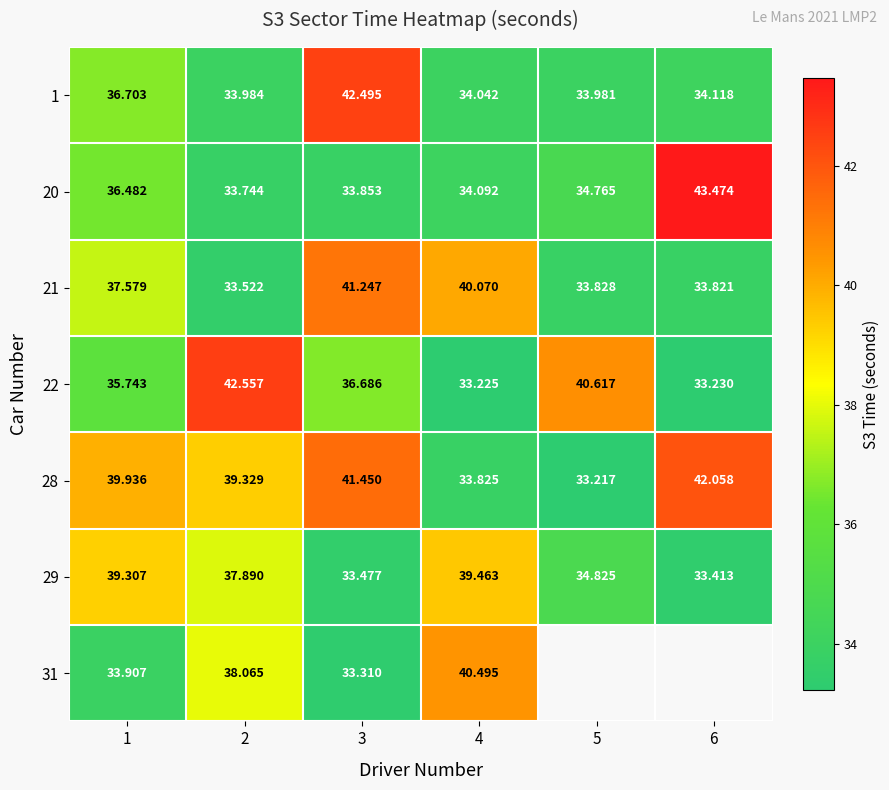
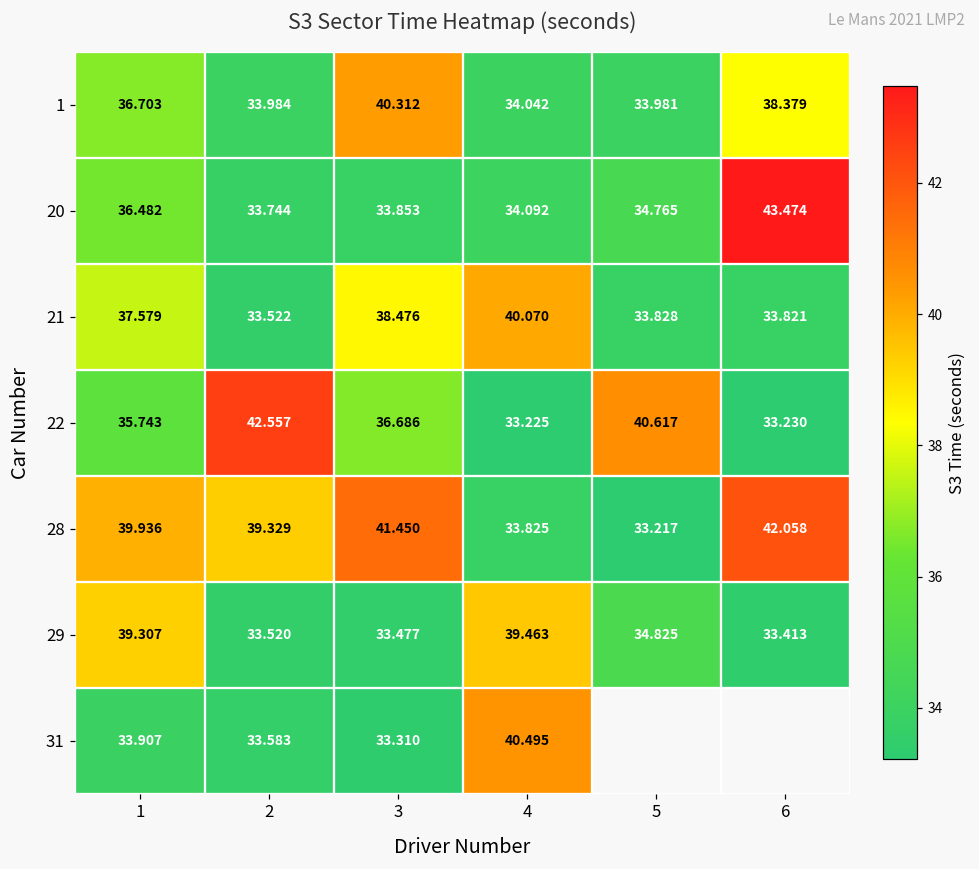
  {
    "1": {
      "1": 36.703,
      "2": 33.984,
-     "3": 42.495,
+     "3": 40.312,
      "4": 34.042,
      "5": 33.981,
-     "6": 34.118
+     "6": 38.379
    },
    "20": {
      "1": 36.482,
      "2": 33.744,
      "3": 33.853,
      "4": 34.092,
      "5": 34.765,
      "6": 43.474
    },
    "21": {
      "1": 37.579,
      "2": 33.522,
-     "3": 41.247,
+     "3": 38.476,
      "4": 40.070,
      "5": 33.828,
      "6": 33.821
    },
    "22": {
      "1": 35.743,
      "2": 42.557,
      "3": 36.686,
      "4": 33.225,
      "5": 40.617,
      "6": 33.230
    },
    "28": {
      "1": 39.936,
      "2": 39.329,
      "3": 41.450,
      "4": 33.825,
      "5": 33.217,
      "6": 42.058
    },
    "29": {
      "1": 39.307,
-     "2": 37.890,
+     "2": 33.520,
      "3": 33.477,
      "4": 39.463,
      "5": 34.825,
      "6": 33.413
    },
    "31": {
      "1": 33.907,
-     "2": 38.065,
+     "2": 33.583,
      "3": 33.310,
      "4": 40.495
    }
  }
